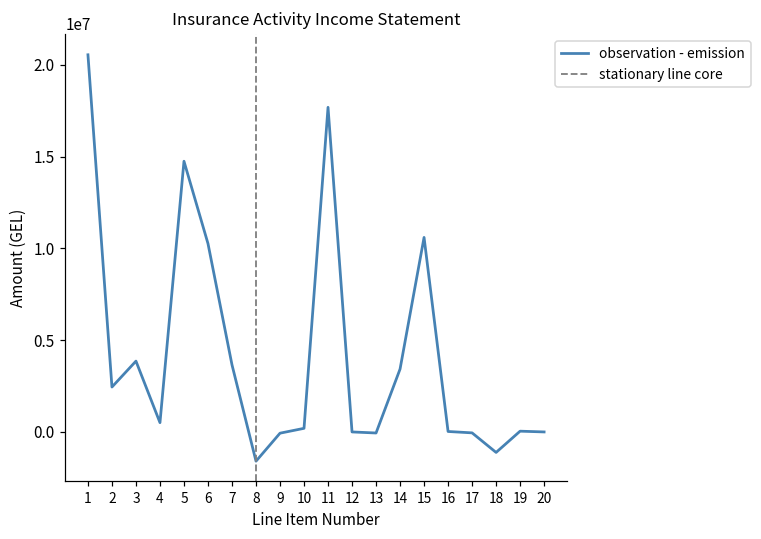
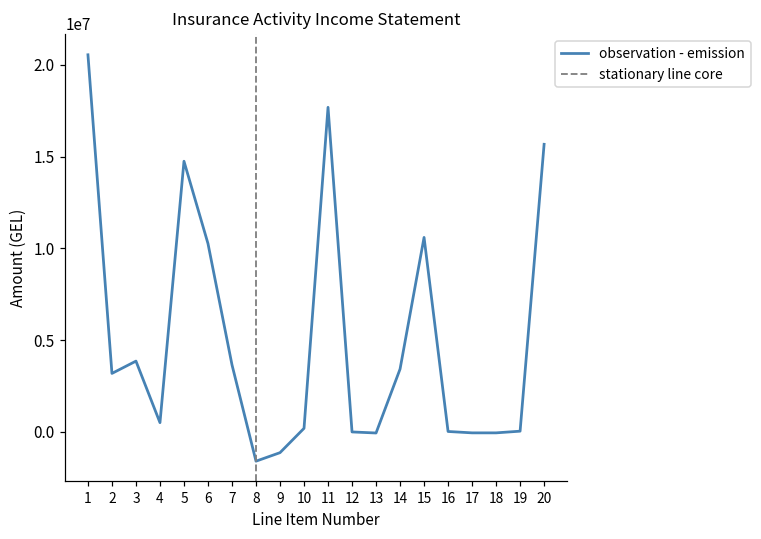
  {
    "1": 20600000,
-   "2": 2400000,
+   "2": 3200000,
    "3": 3900000,
    "4": 500000,
    "5": 14700000,
    "6": 10300000,
    "7": 3700000,
    "8": -1600000,
-   "9": -100000,
+   "9": -1100000,
    "10": 200000,
    "11": 17700000,
    "12": 0,
    "13": -100000,
    "14": 3400000,
    "15": 10600000,
    "16": 0,
    "17": -100000,
-   "18": -1100000,
+   "18": -100000,
    "19": 0,
-   "20": 0
+   "20": 15700000
  }
